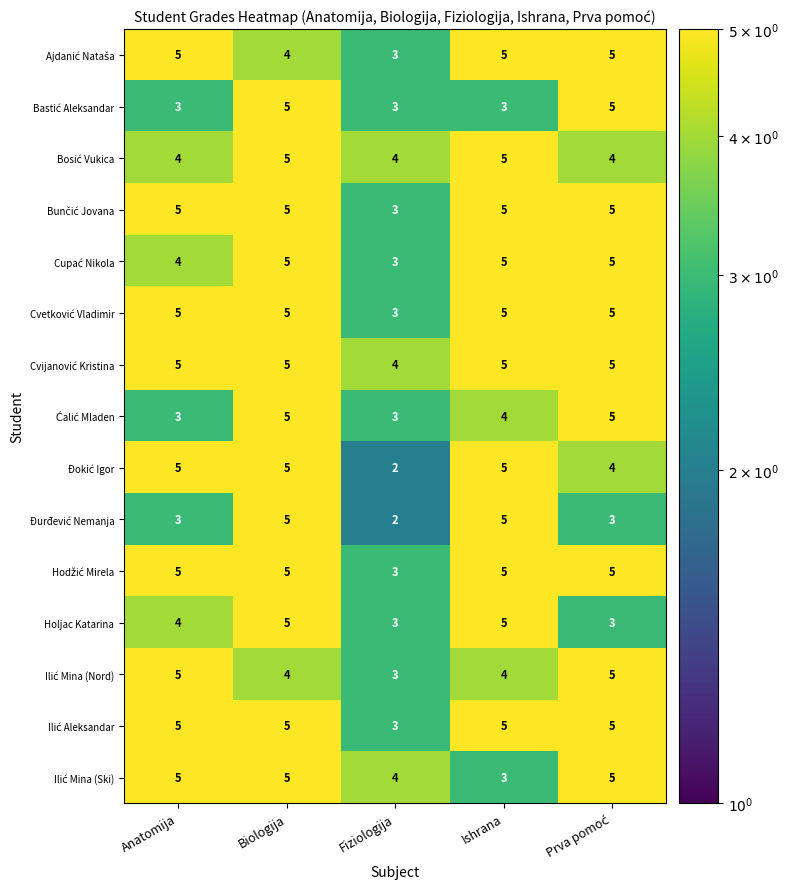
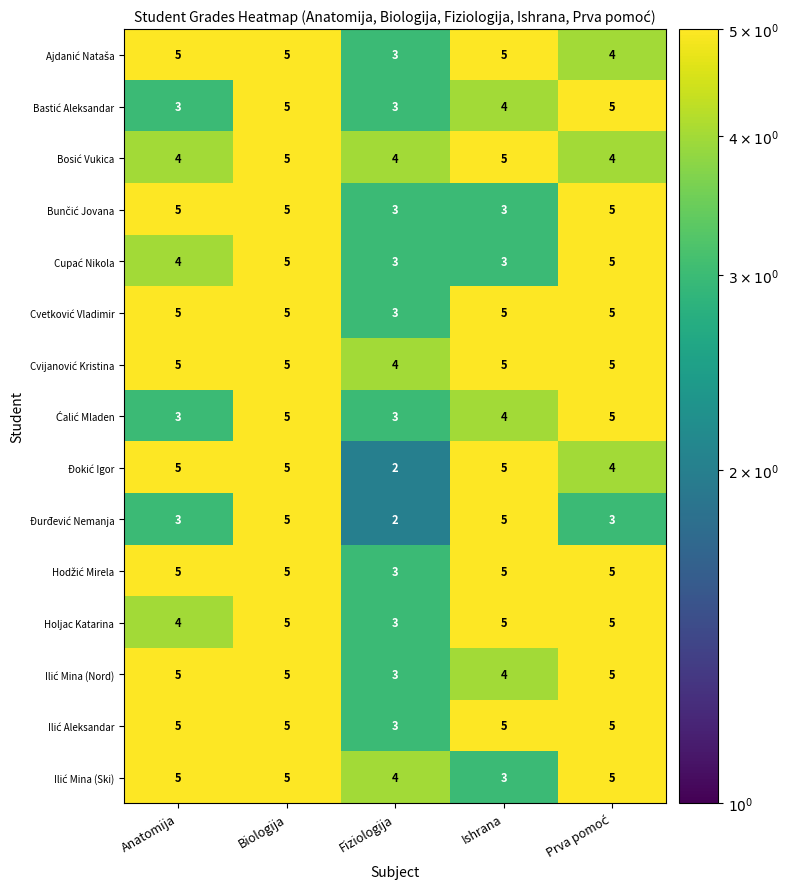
  {
    "Ajdanić Nataša": {
      "Anatomija": 5,
-     "Biologija": 4,
+     "Biologija": 5,
      "Fiziologija": 3,
      "Ishrana": 5,
-     "Prva pomoć": 5
+     "Prva pomoć": 4
    },
    "Bastić Aleksandar": {
      "Anatomija": 3,
      "Biologija": 5,
      "Fiziologija": 3,
-     "Ishrana": 3,
+     "Ishrana": 4,
      "Prva pomoć": 5
    },
    "Bosić Vukica": {
      "Anatomija": 4,
      "Biologija": 5,
      "Fiziologija": 4,
      "Ishrana": 5,
      "Prva pomoć": 4
    },
    "Bunčić Jovana": {
      "Anatomija": 5,
      "Biologija": 5,
      "Fiziologija": 3,
-     "Ishrana": 5,
+     "Ishrana": 3,
      "Prva pomoć": 5
    },
    "Cupać Nikola": {
      "Anatomija": 4,
      "Biologija": 5,
      "Fiziologija": 3,
-     "Ishrana": 5,
+     "Ishrana": 3,
      "Prva pomoć": 5
    },
    "Cvetković Vladimir": {
      "Anatomija": 5,
      "Biologija": 5,
      "Fiziologija": 3,
      "Ishrana": 5,
      "Prva pomoć": 5
    },
    "Cvijanović Kristina": {
      "Anatomija": 5,
      "Biologija": 5,
      "Fiziologija": 4,
      "Ishrana": 5,
      "Prva pomoć": 5
    },
    "Ćalić Mladen": {
      "Anatomija": 3,
      "Biologija": 5,
      "Fiziologija": 3,
      "Ishrana": 4,
      "Prva pomoć": 5
    },
    "Đokić Igor": {
      "Anatomija": 5,
      "Biologija": 5,
      "Fiziologija": 2,
      "Ishrana": 5,
      "Prva pomoć": 4
    },
    "Đurđević Nemanja": {
      "Anatomija": 3,
      "Biologija": 5,
      "Fiziologija": 2,
      "Ishrana": 5,
      "Prva pomoć": 3
    },
    "Hodžić Mirela": {
      "Anatomija": 5,
      "Biologija": 5,
      "Fiziologija": 3,
      "Ishrana": 5,
      "Prva pomoć": 5
    },
    "Holjac Katarina": {
      "Anatomija": 4,
      "Biologija": 5,
      "Fiziologija": 3,
      "Ishrana": 5,
-     "Prva pomoć": 3
+     "Prva pomoć": 5
    },
    "Ilić Mina (Nord)": {
      "Anatomija": 5,
-     "Biologija": 4,
+     "Biologija": 5,
      "Fiziologija": 3,
      "Ishrana": 4,
      "Prva pomoć": 5
    },
    "Ilić Aleksandar": {
      "Anatomija": 5,
      "Biologija": 5,
      "Fiziologija": 3,
      "Ishrana": 5,
      "Prva pomoć": 5
    },
    "Ilić Mina (Ski)": {
      "Anatomija": 5,
      "Biologija": 5,
      "Fiziologija": 4,
      "Ishrana": 3,
      "Prva pomoć": 5
    }
  }
